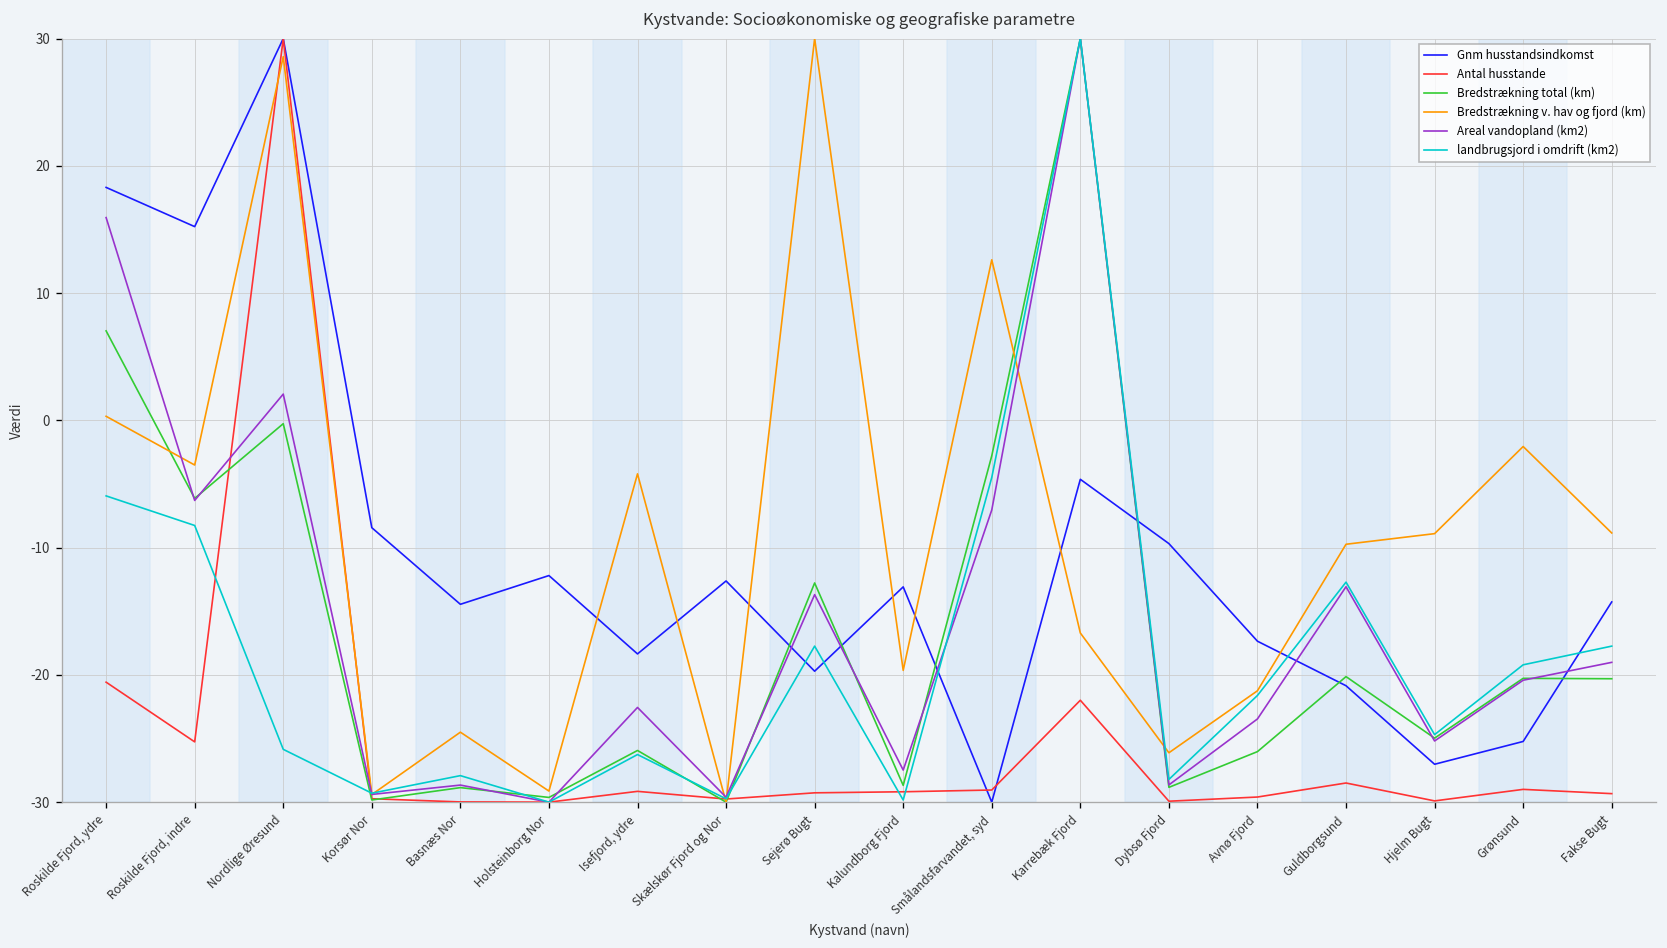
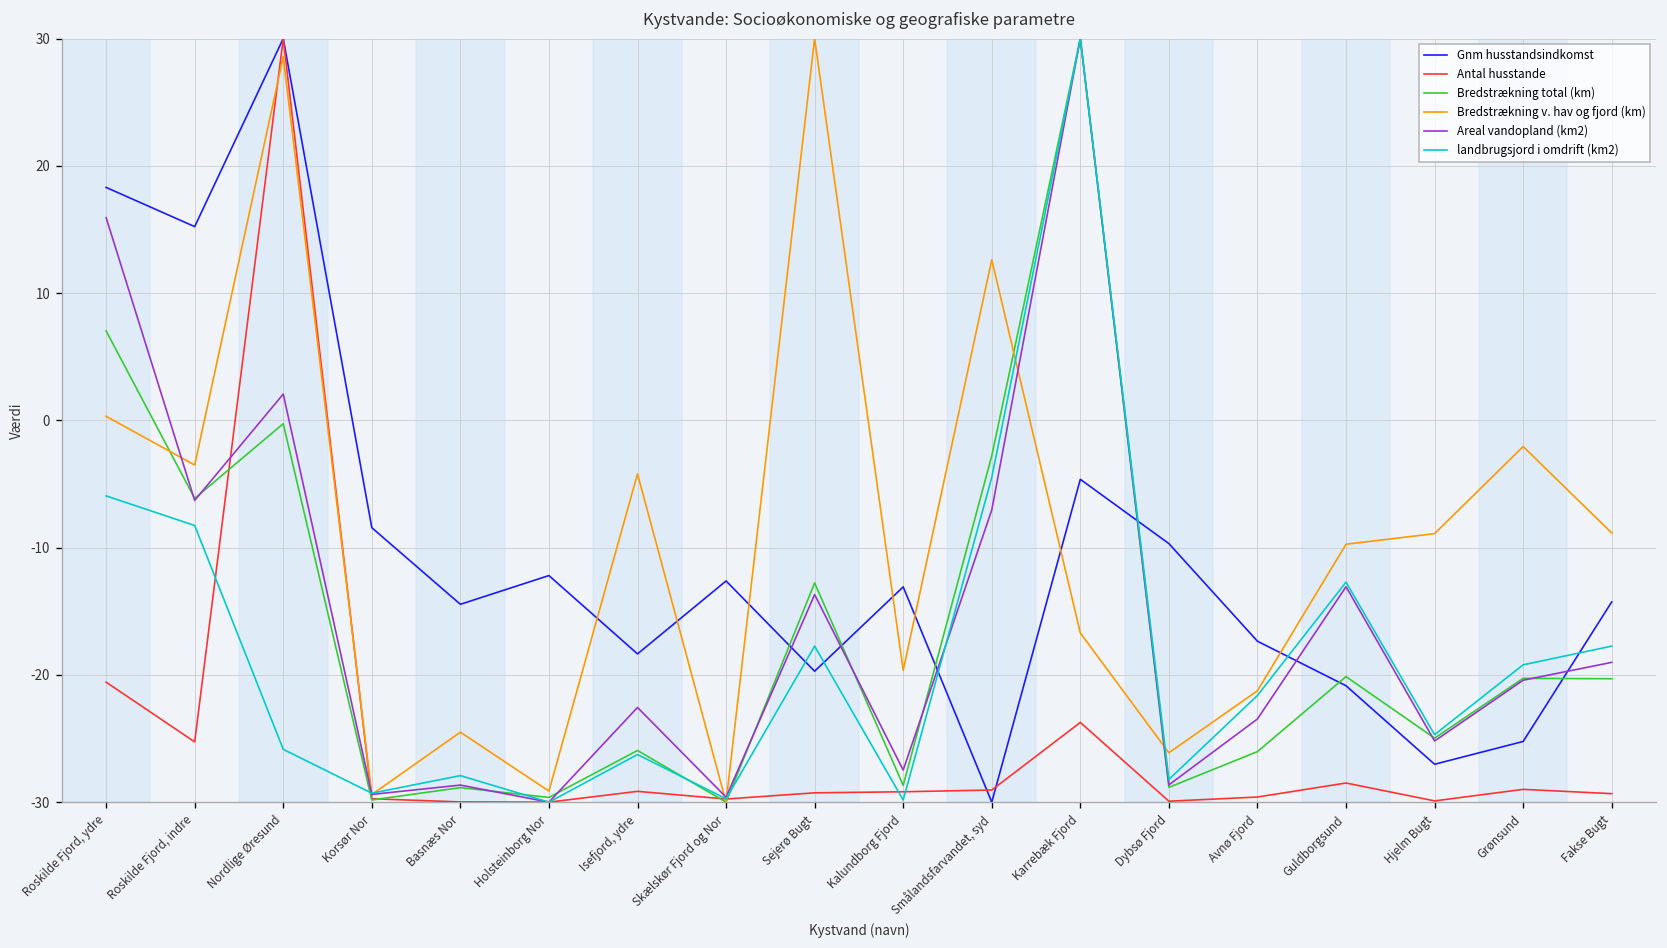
  {
    "Gnm husstandsindkomst": {
      "Roskilde Fjord, ydre": 18.3,
      "Roskilde Fjord, indre": 15.2,
      "Korsør Nor": -8.4,
      "Basnæs Nor": -14.5,
      "Holsteinborg Nor": -12.2,
      "Isefjord, ydre": -18.4,
      "Skælskør Fjord og Nor": -12.6,
      "Sejerø Bugt": -19.7,
      "Kalundborg Fjord": -13.1,
      "Smålandsfarvandet, syd": -30.0,
      "Karrebæk Fjord": -4.6,
      "Dybsø Fjord": -9.7,
      "Avnø Fjord": -17.4,
      "Guldborgsund": -20.9,
      "Hjelm Bugt": -27.0,
      "Grønsund": -25.2,
      "Fakse Bugt": -14.3
    },
    "Antal husstande": {
      "Roskilde Fjord, ydre": -20.6,
      "Roskilde Fjord, indre": -25.3,
      "Basnæs Nor": -30.0,
      "Isefjord, ydre": -29.2,
      "Sejerø Bugt": -29.3,
      "Kalundborg Fjord": -29.2,
      "Smålandsfarvandet, syd": -29.0,
-     "Karrebæk Fjord": -22.0,
+     "Karrebæk Fjord": -23.7,
      "Dybsø Fjord": -29.9,
      "Avnø Fjord": -29.6,
      "Guldborgsund": -28.5,
      "Hjelm Bugt": -29.9,
      "Grønsund": -29.0,
      "Fakse Bugt": -29.3
    },
    "Bredstrækning total (km)": {
      "Roskilde Fjord, ydre": 7.0,
      "Nordlige Øresund": -0.3,
      "Holsteinborg Nor": -29.6,
      "Isefjord, ydre": -25.9,
      "Sejerø Bugt": -12.8,
      "Kalundborg Fjord": -28.7,
      "Smålandsfarvandet, syd": -2.8,
      "Avnø Fjord": -26.0,
      "Guldborgsund": -20.1,
      "Fakse Bugt": -20.3
    },
    "Bredstrækning v. hav og fjord (km)": {
      "Roskilde Fjord, ydre": 0.3,
      "Roskilde Fjord, indre": -3.5,
      "Nordlige Øresund": 28.6,
      "Basnæs Nor": -24.5,
      "Holsteinborg Nor": -29.1,
      "Isefjord, ydre": -4.2,
      "Sejerø Bugt": 30.0,
      "Kalundborg Fjord": -19.6,
      "Smålandsfarvandet, syd": 12.6,
      "Karrebæk Fjord": -16.7,
      "Dybsø Fjord": -26.1,
      "Avnø Fjord": -21.2,
      "Guldborgsund": -9.7,
      "Hjelm Bugt": -8.9,
      "Grønsund": -2.1,
      "Fakse Bugt": -8.8
    },
    "Areal vandopland (km2)": {
      "Roskilde Fjord, ydre": 15.9,
      "Nordlige Øresund": 2.1,
      "Isefjord, ydre": -22.6,
      "Sejerø Bugt": -13.7,
      "Kalundborg Fjord": -27.5,
      "Smålandsfarvandet, syd": -7.0,
      "Avnø Fjord": -23.5,
      "Guldborgsund": -13.1,
      "Fakse Bugt": -19.0
    },
    "landbrugsjord i omdrift (km2)": {
      "Roskilde Fjord, ydre": -5.9,
      "Roskilde Fjord, indre": -8.3,
      "Nordlige Øresund": -25.8,
      "Basnæs Nor": -27.9,
      "Isefjord, ydre": -26.3,
      "Sejerø Bugt": -17.7,
      "Kalundborg Fjord": -29.8,
      "Smålandsfarvandet, syd": -4.5,
      "Dybsø Fjord": -28.2,
      "Avnø Fjord": -21.6,
      "Guldborgsund": -12.7,
      "Hjelm Bugt": -24.7,
      "Grønsund": -19.2,
      "Fakse Bugt": -17.7
    }
  }
